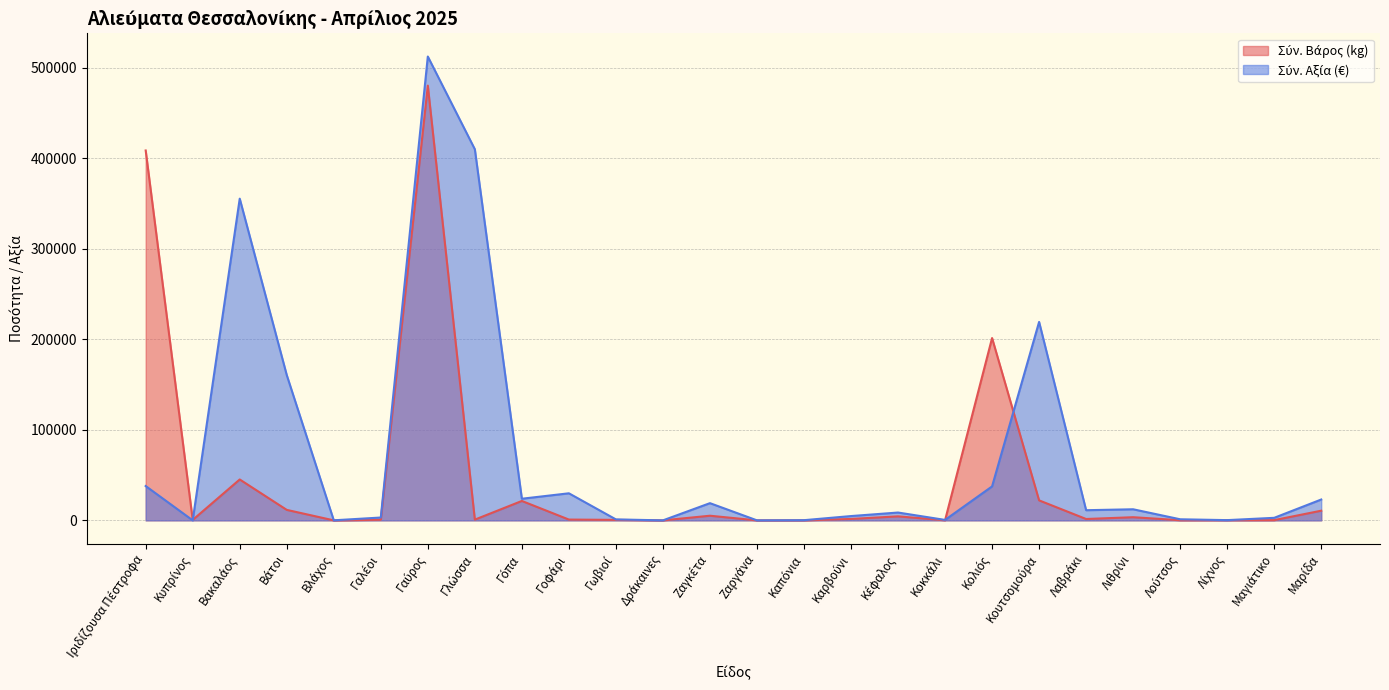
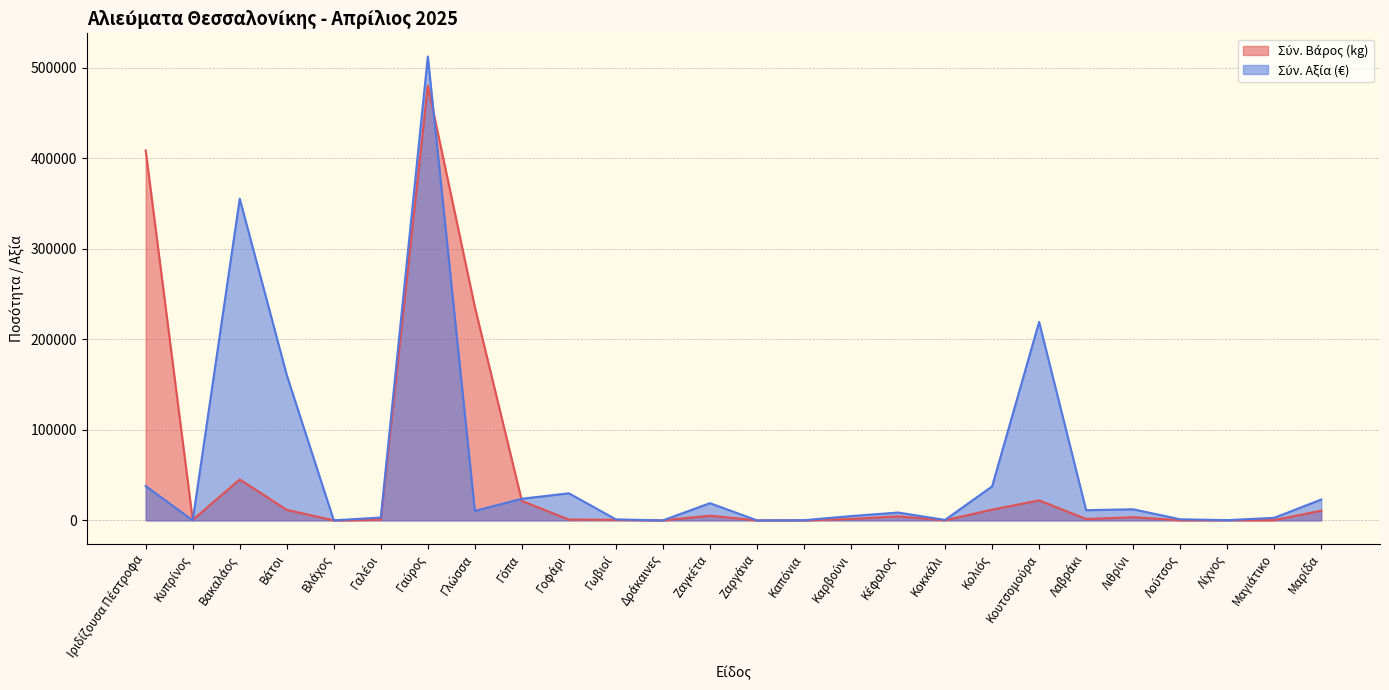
  {
    "Σύν. Βάρος (kg)": {
      "Ιριδίζουσα Πέστροφα": 410000,
      "Βακαλάος": 50000,
      "Βάτοι": 10000,
      "Γαύρος": 480000,
-     "Γλώσσα": 0,
+     "Γλώσσα": 240000,
      "Γοφάρι": 0,
      "Ζαγκέτα": 10000,
      "Καρβούνι": 0,
      "Κέφαλος": 0,
-     "Κολιός": 200000,
+     "Κολιός": 10000,
      "Κουτσομούρα": 20000,
      "Λαβράκι": 0,
      "Λιθρίνι": 0,
      "Μαρίδα": 10000
    },
    "Σύν. Αξία (€)": {
      "Ιριδίζουσα Πέστροφα": 40000,
      "Βακαλάος": 360000,
      "Βάτοι": 160000,
      "Γαύρος": 510000,
-     "Γλώσσα": 410000,
+     "Γλώσσα": 10000,
      "Γοφάρι": 30000,
      "Ζαγκέτα": 20000,
      "Καρβούνι": 0,
      "Κέφαλος": 10000,
      "Κολιός": 40000,
      "Κουτσομούρα": 220000,
      "Λαβράκι": 10000,
      "Λιθρίνι": 10000,
      "Μαρίδα": 20000
    }
  }
